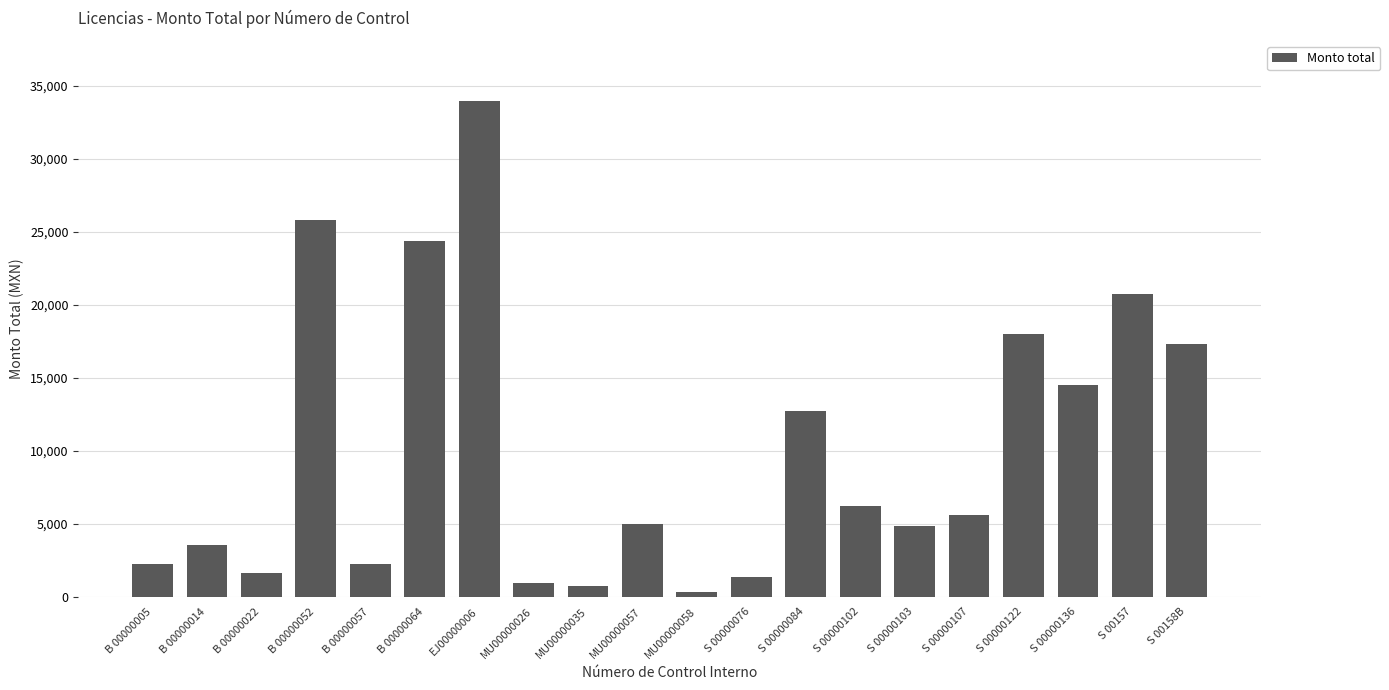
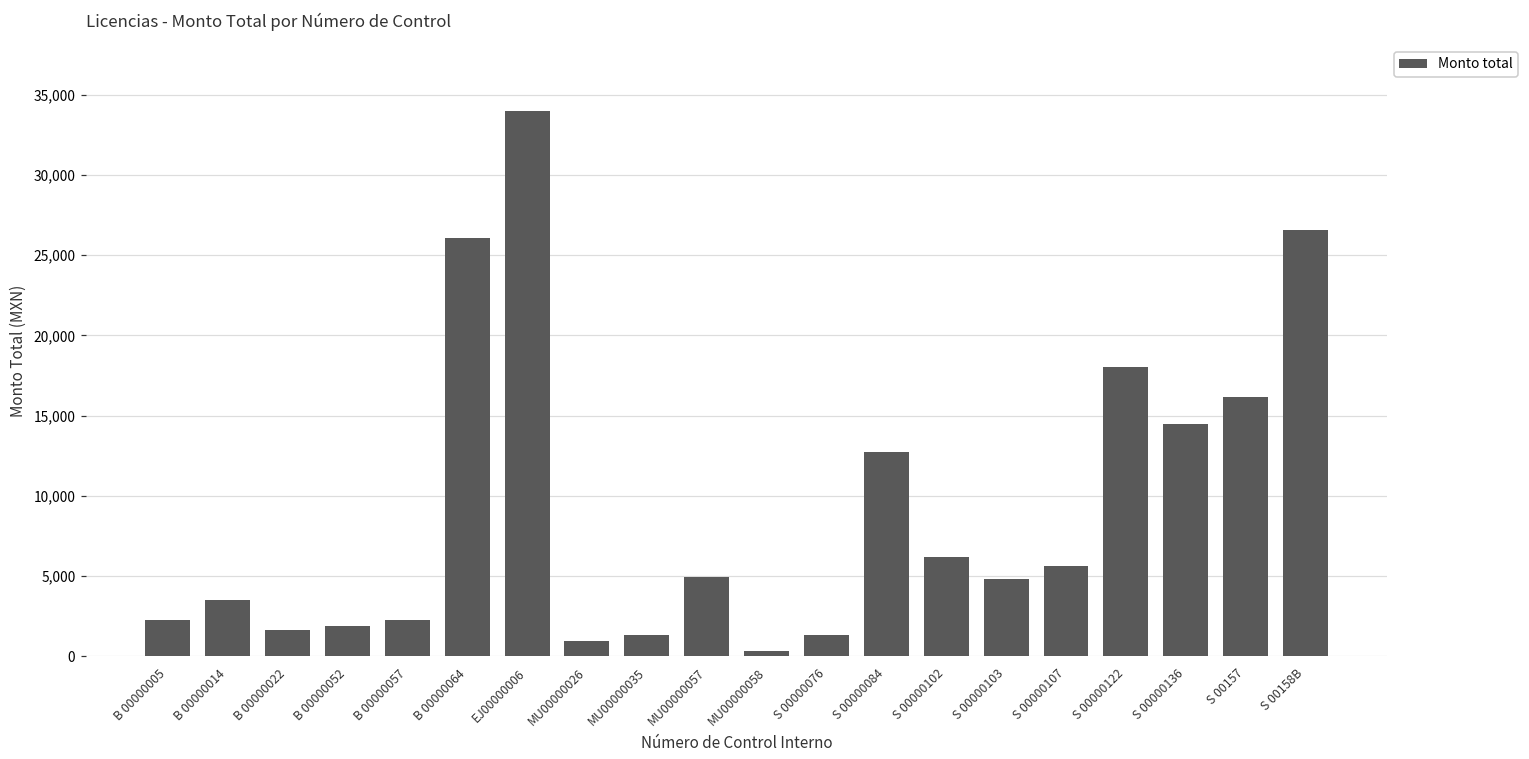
  {
    "B 00000005": "2,200",
    "B 00000014": "3,500",
    "B 00000022": "1,600",
-   "B 00000052": "25,800",
+   "B 00000052": "1,900",
    "B 00000057": "2,200",
-   "B 00000064": "24,400",
+   "B 00000064": "26,000",
    "EJ00000006": "34,000",
    "MU00000026": "900",
-   "MU00000035": "700",
+   "MU00000035": "1,400",
    "MU00000057": "5,000",
    "MU00000058": "300",
    "S 00000076": "1,400",
    "S 00000084": "12,700",
    "S 00000102": "6,200",
    "S 00000103": "4,900",
    "S 00000107": "5,600",
    "S 00000122": "18,000",
    "S 00000136": "14,500",
-   "S 00157": "20,700",
-   "S 00158B": "17,300"
+   "S 00157": "16,200",
+   "S 00158B": "26,500"
  }
